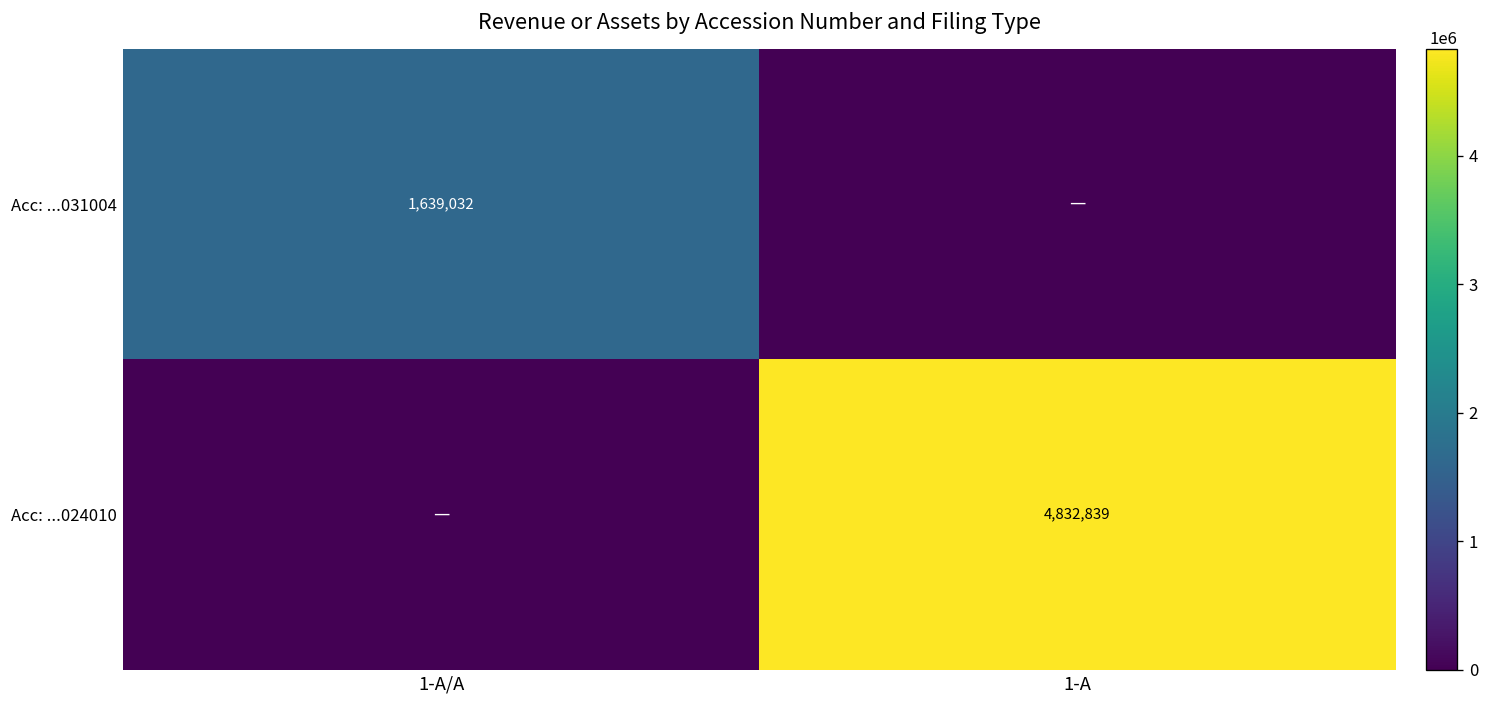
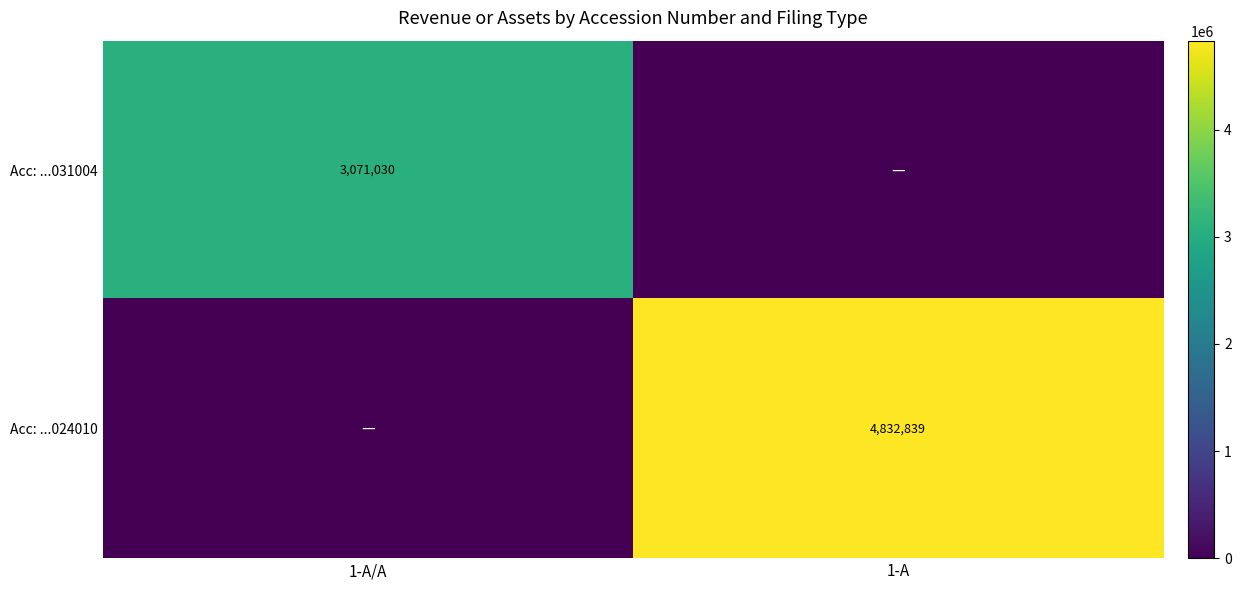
  {
    "Acc: ...031004": {
-     "1-A/A": "1,639,032"
+     "1-A/A": "3,071,030"
    },
    "Acc: ...024010": {
      "1-A": "4,832,839"
    }
  }
